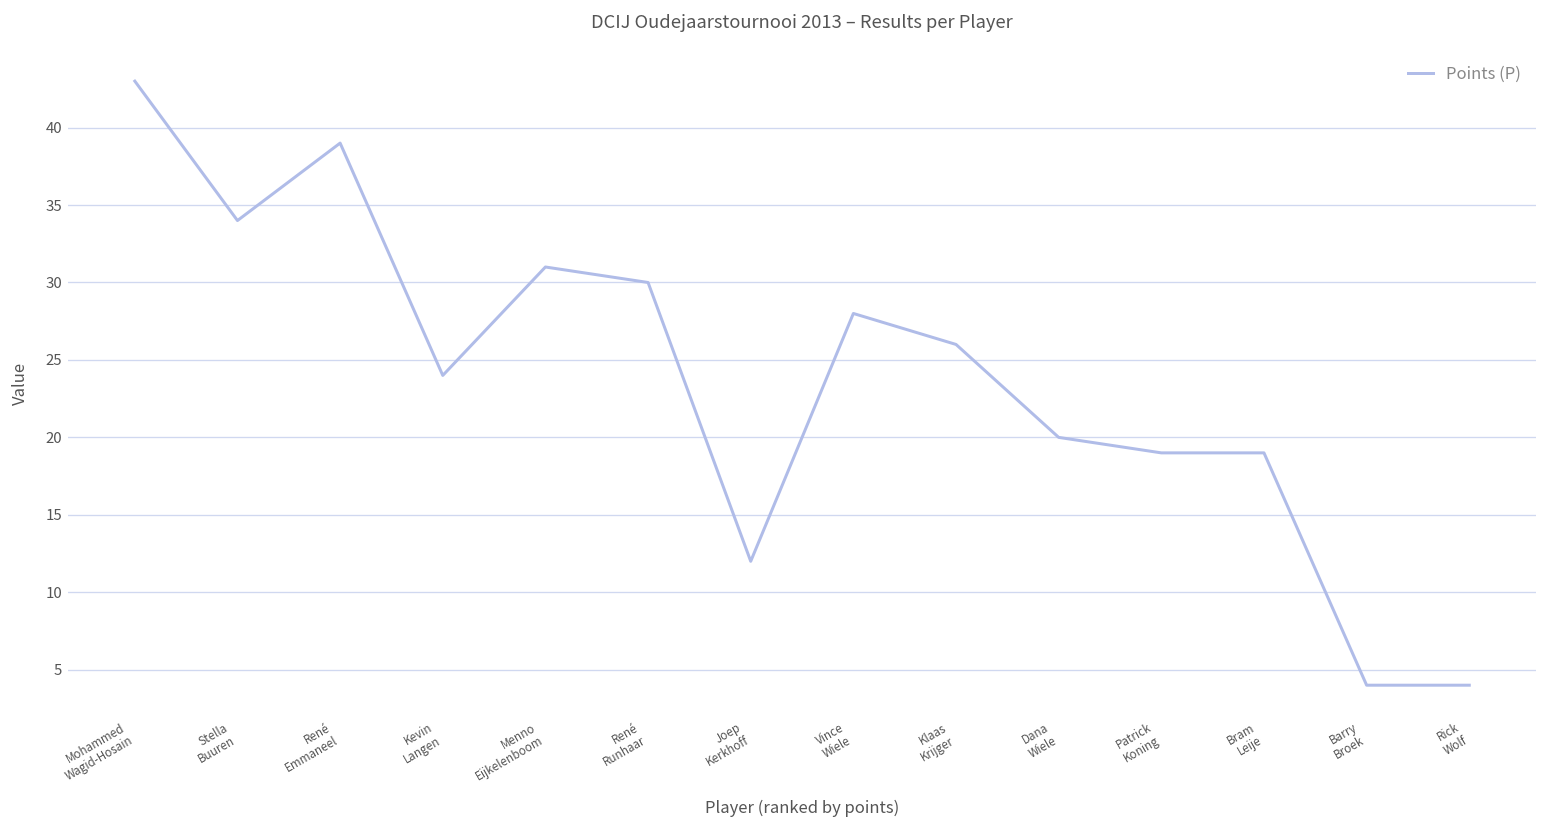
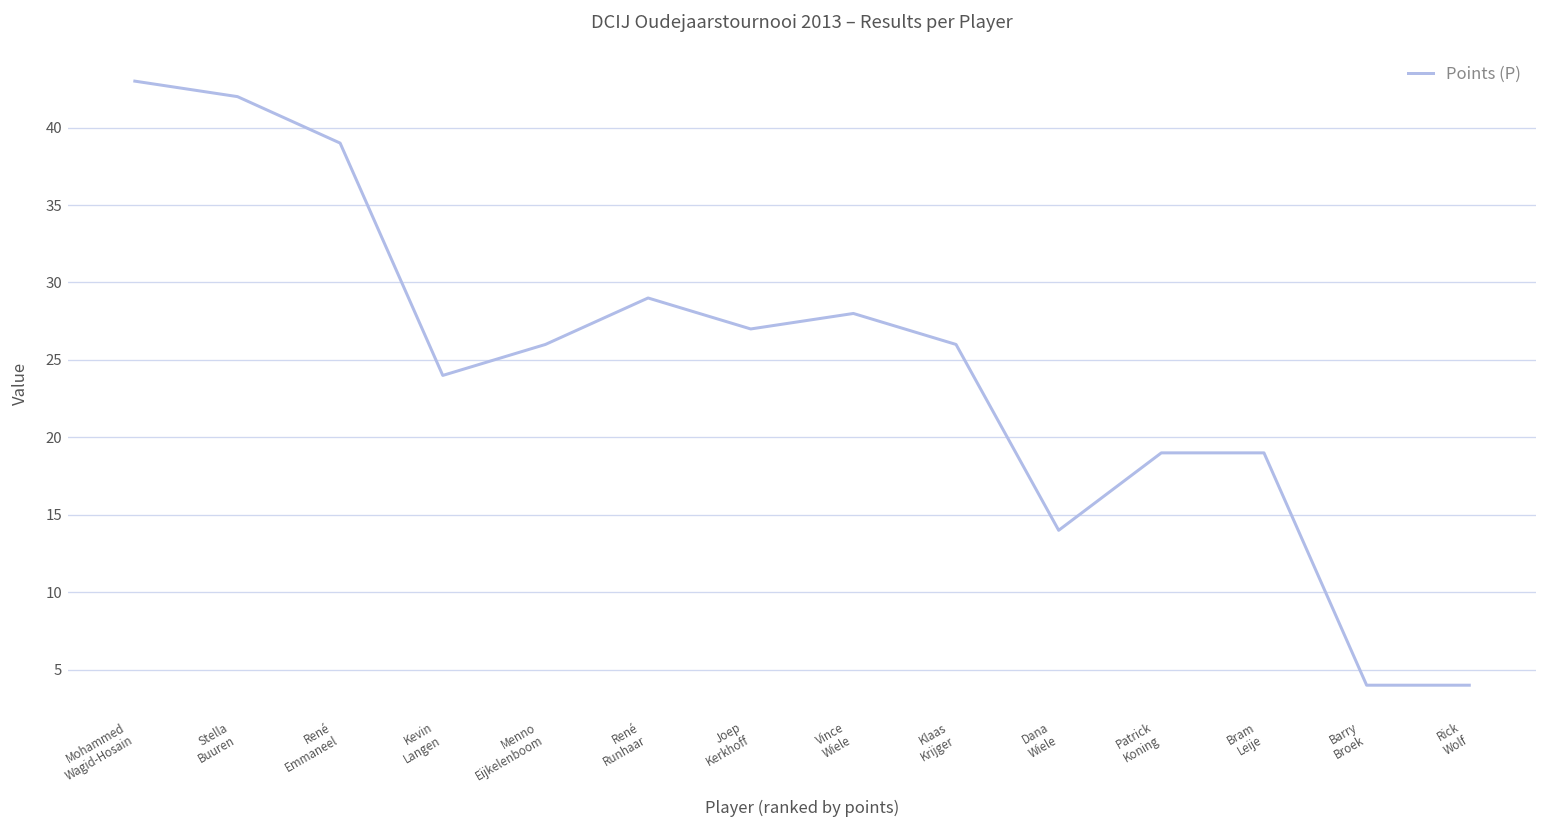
  {
    "Mohammed Wagid-Hosain": 43,
-   "Stella Buuren": 34,
+   "Stella Buuren": 42,
    "René Emmaneel": 39,
    "Kevin Langen": 24,
-   "Menno Eijkelenboom": 31,
-   "René Runhaar": 30,
-   "Joep Kerkhoff": 12,
+   "Menno Eijkelenboom": 26,
+   "René Runhaar": 29,
+   "Joep Kerkhoff": 27,
    "Vince Wiele": 28,
    "Klaas Krijger": 26,
-   "Dana Wiele": 20,
+   "Dana Wiele": 14,
    "Patrick Koning": 19,
    "Bram Leije": 19,
    "Barry Broek": 4,
    "Rick Wolf": 4
  }
